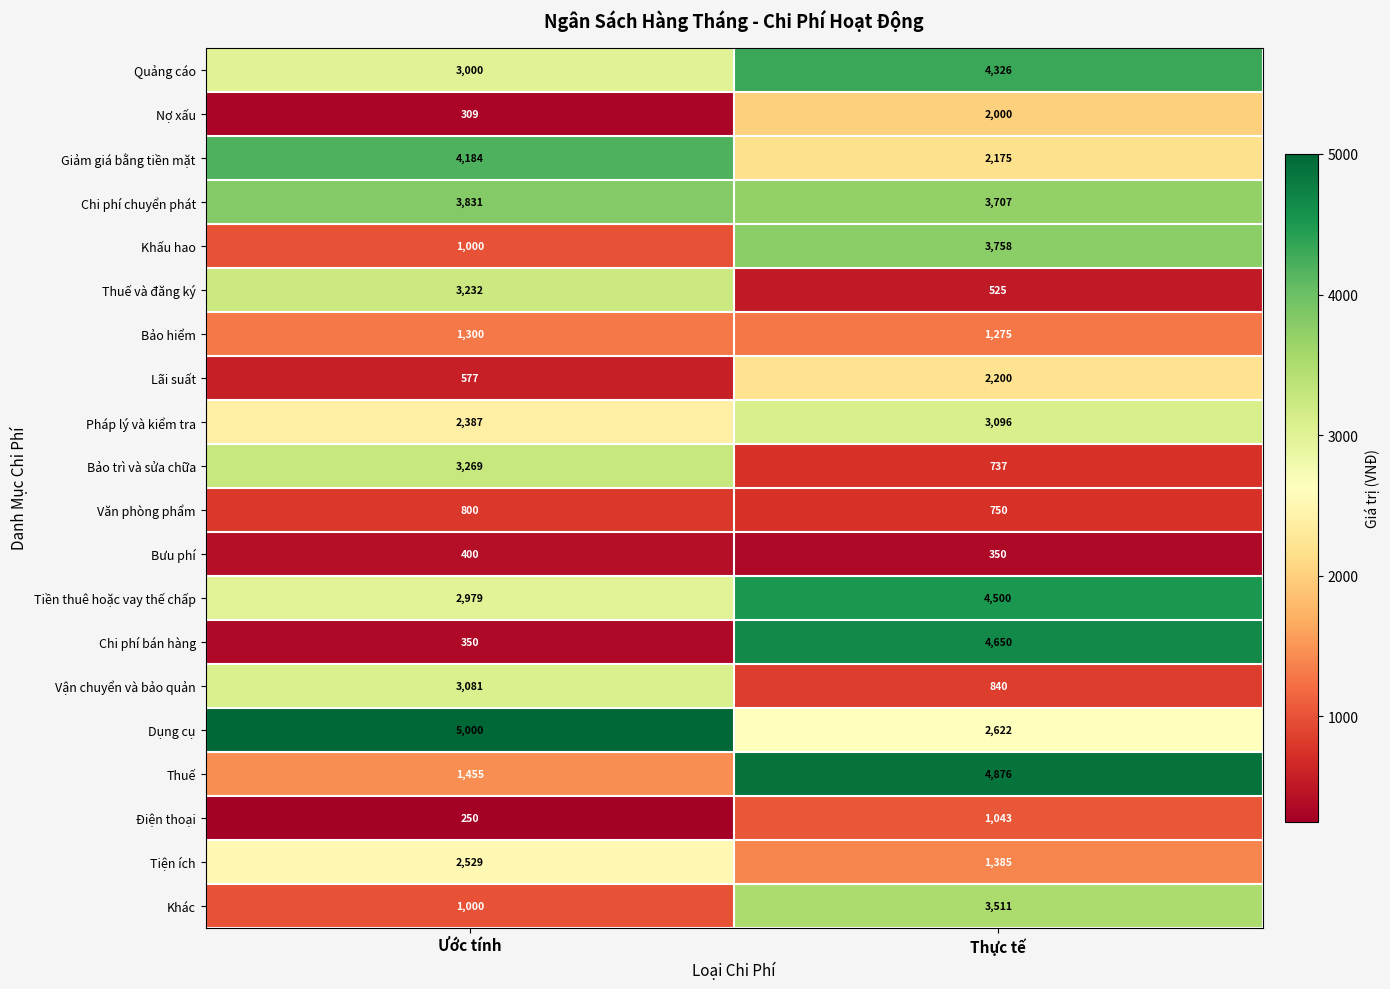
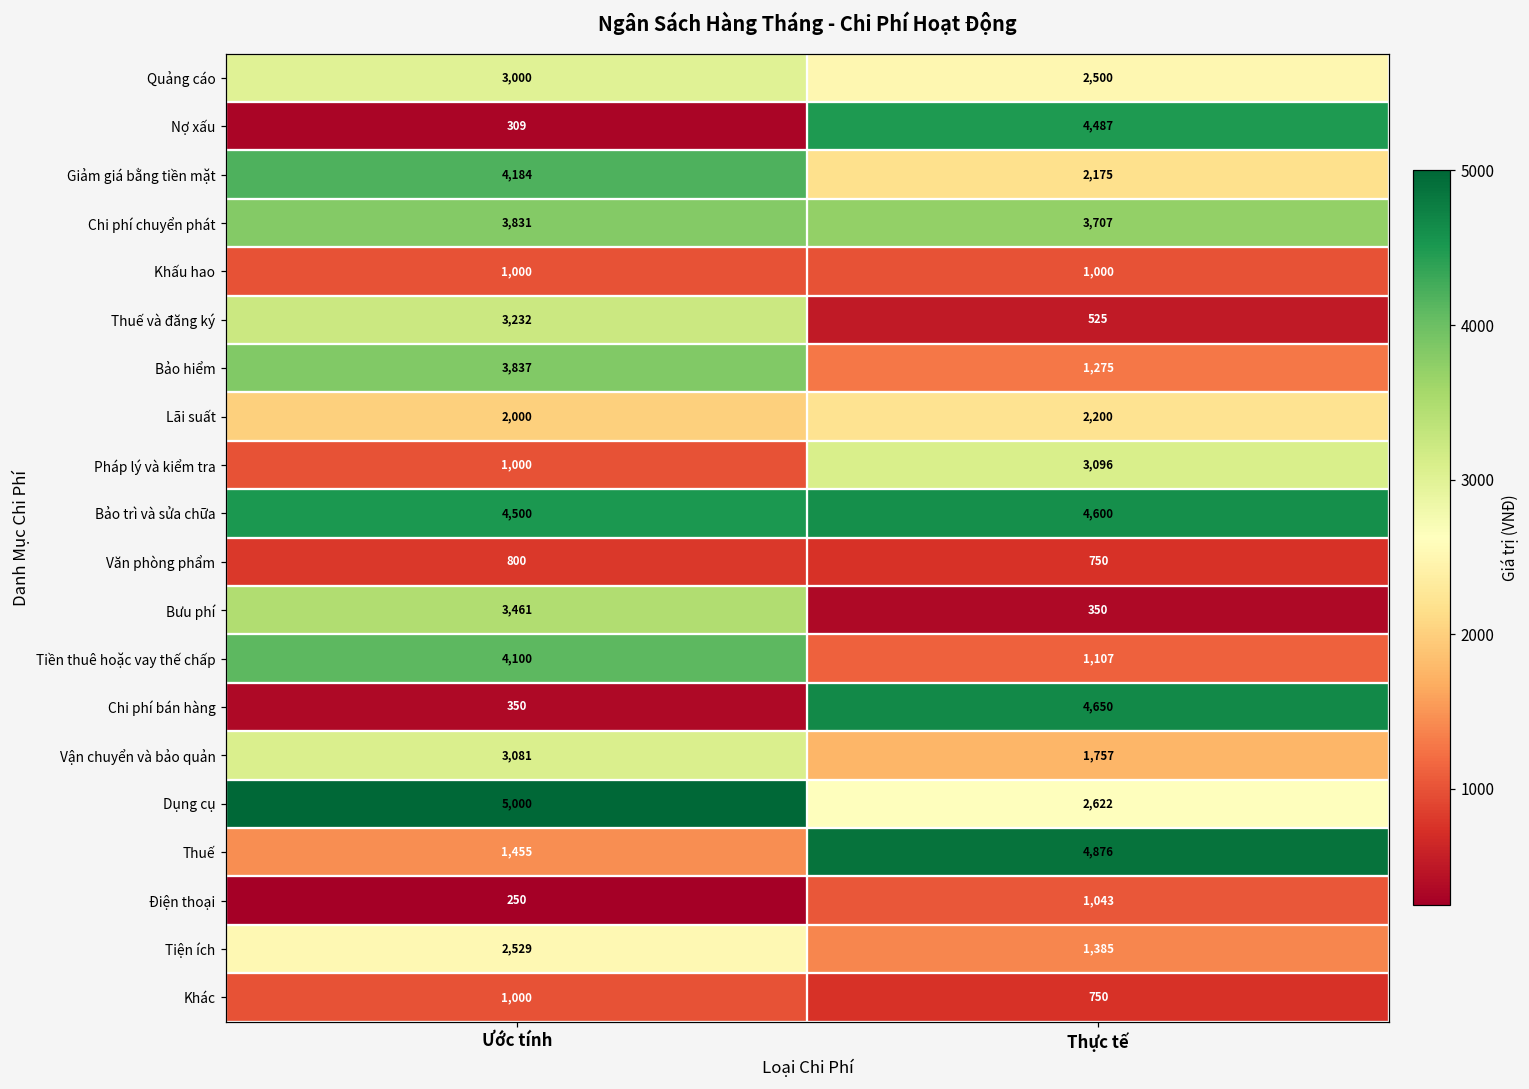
  {
    "Quảng cáo": {
      "Ước tính": "3,000",
-     "Thực tế": "4,326"
+     "Thực tế": "2,500"
    },
    "Nợ xấu": {
      "Ước tính": "309",
-     "Thực tế": "2,000"
+     "Thực tế": "4,487"
    },
    "Giảm giá bằng tiền mặt": {
      "Ước tính": "4,184",
      "Thực tế": "2,175"
    },
    "Chi phí chuyển phát": {
      "Ước tính": "3,831",
      "Thực tế": "3,707"
    },
    "Khấu hao": {
      "Ước tính": "1,000",
-     "Thực tế": "3,758"
+     "Thực tế": "1,000"
    },
    "Thuế và đăng ký": {
      "Ước tính": "3,232",
      "Thực tế": "525"
    },
    "Bảo hiểm": {
-     "Ước tính": "1,300",
+     "Ước tính": "3,837",
      "Thực tế": "1,275"
    },
    "Lãi suất": {
-     "Ước tính": "577",
+     "Ước tính": "2,000",
      "Thực tế": "2,200"
    },
    "Pháp lý và kiểm tra": {
-     "Ước tính": "2,387",
+     "Ước tính": "1,000",
      "Thực tế": "3,096"
    },
    "Bảo trì và sửa chữa": {
-     "Ước tính": "3,269",
-     "Thực tế": "737"
+     "Ước tính": "4,500",
+     "Thực tế": "4,600"
    },
    "Văn phòng phẩm": {
      "Ước tính": "800",
      "Thực tế": "750"
    },
    "Bưu phí": {
-     "Ước tính": "400",
+     "Ước tính": "3,461",
      "Thực tế": "350"
    },
    "Tiền thuê hoặc vay thế chấp": {
-     "Ước tính": "2,979",
-     "Thực tế": "4,500"
+     "Ước tính": "4,100",
+     "Thực tế": "1,107"
    },
    "Chi phí bán hàng": {
      "Ước tính": "350",
      "Thực tế": "4,650"
    },
    "Vận chuyển và bảo quản": {
      "Ước tính": "3,081",
-     "Thực tế": "840"
+     "Thực tế": "1,757"
    },
    "Dụng cụ": {
      "Ước tính": "5,000",
      "Thực tế": "2,622"
    },
    "Thuế": {
      "Ước tính": "1,455",
      "Thực tế": "4,876"
    },
    "Điện thoại": {
      "Ước tính": "250",
      "Thực tế": "1,043"
    },
    "Tiện ích": {
      "Ước tính": "2,529",
      "Thực tế": "1,385"
    },
    "Khác": {
      "Ước tính": "1,000",
-     "Thực tế": "3,511"
+     "Thực tế": "750"
    }
  }
